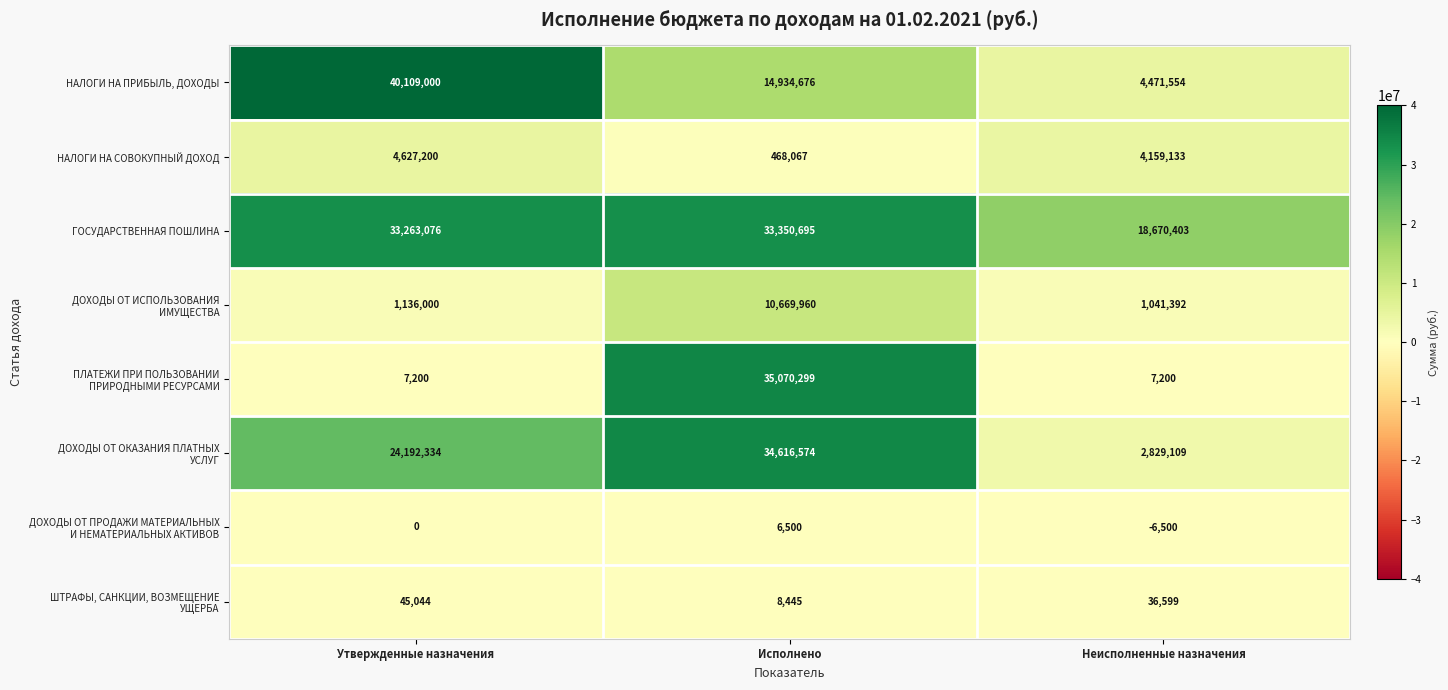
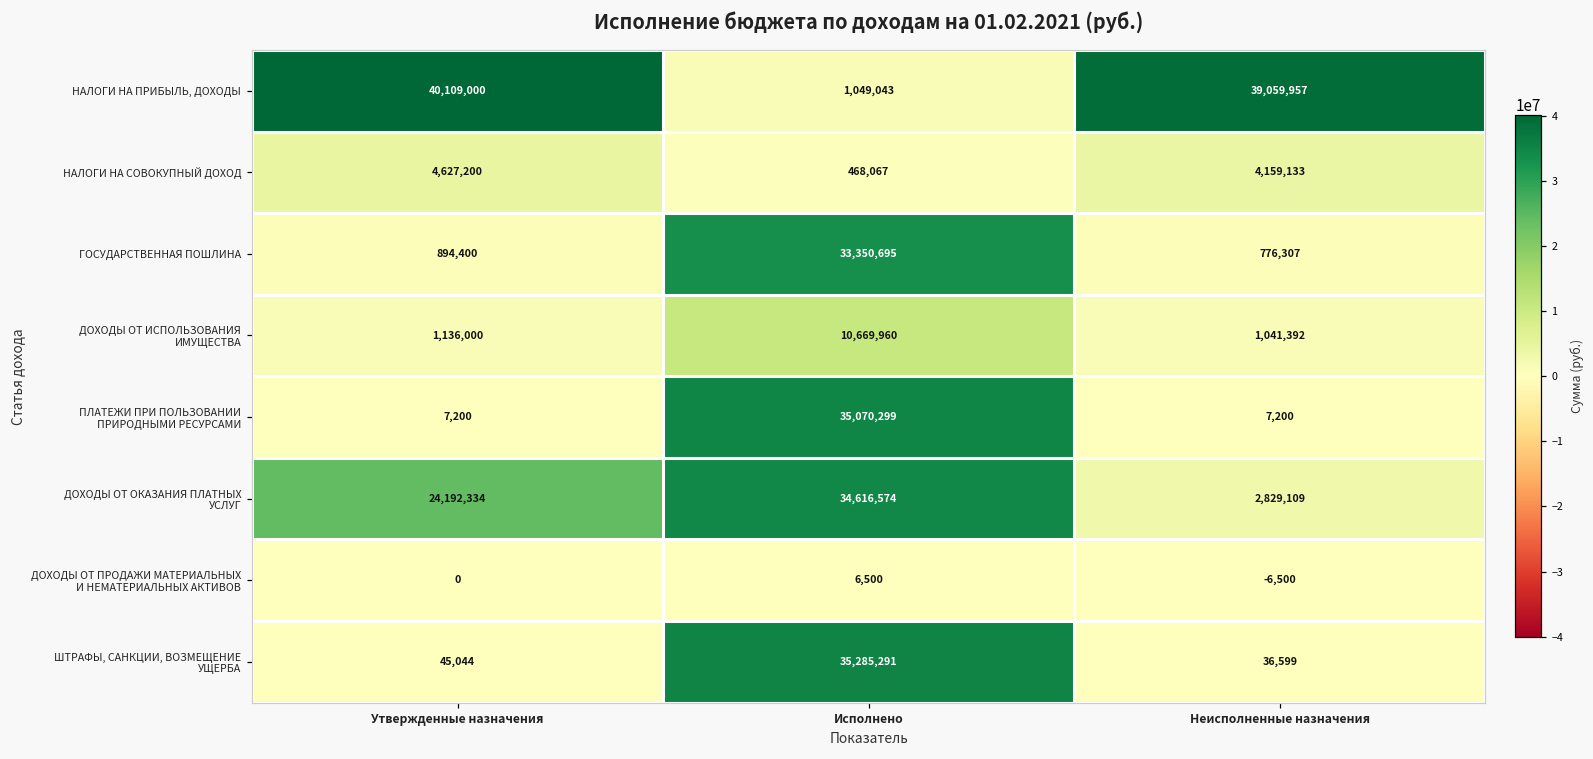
  {
    "НАЛОГИ НА ПРИБЫЛЬ, ДОХОДЫ": {
      "Утвержденные назначения": "40,109,000",
-     "Исполнено": "14,934,676",
-     "Неисполненные назначения": "4,471,554"
+     "Исполнено": "1,049,043",
+     "Неисполненные назначения": "39,059,957"
    },
    "НАЛОГИ НА СОВОКУПНЫЙ ДОХОД": {
      "Утвержденные назначения": "4,627,200",
      "Исполнено": "468,067",
      "Неисполненные назначения": "4,159,133"
    },
    "ГОСУДАРСТВЕННАЯ ПОШЛИНА": {
-     "Утвержденные назначения": "33,263,076",
+     "Утвержденные назначения": "894,400",
      "Исполнено": "33,350,695",
-     "Неисполненные назначения": "18,670,403"
+     "Неисполненные назначения": "776,307"
    },
    "ДОХОДЫ ОТ ИСПОЛЬЗОВАНИЯ ИМУЩЕСТВА": {
      "Утвержденные назначения": "1,136,000",
      "Исполнено": "10,669,960",
      "Неисполненные назначения": "1,041,392"
    },
    "ПЛАТЕЖИ ПРИ ПОЛЬЗОВАНИИ ПРИРОДНЫМИ РЕСУРСАМИ": {
      "Утвержденные назначения": "7,200",
      "Исполнено": "35,070,299",
      "Неисполненные назначения": "7,200"
    },
    "ДОХОДЫ ОТ ОКАЗАНИЯ ПЛАТНЫХ УСЛУГ": {
      "Утвержденные назначения": "24,192,334",
      "Исполнено": "34,616,574",
      "Неисполненные назначения": "2,829,109"
    },
    "ДОХОДЫ ОТ ПРОДАЖИ МАТЕРИАЛЬНЫХ И НЕМАТЕРИАЛЬНЫХ АКТИВОВ": {
      "Утвержденные назначения": "0",
      "Исполнено": "6,500",
      "Неисполненные назначения": "-6,500"
    },
    "ШТРАФЫ, САНКЦИИ, ВОЗМЕЩЕНИЕ УЩЕРБА": {
      "Утвержденные назначения": "45,044",
-     "Исполнено": "8,445",
+     "Исполнено": "35,285,291",
      "Неисполненные назначения": "36,599"
    }
  }
